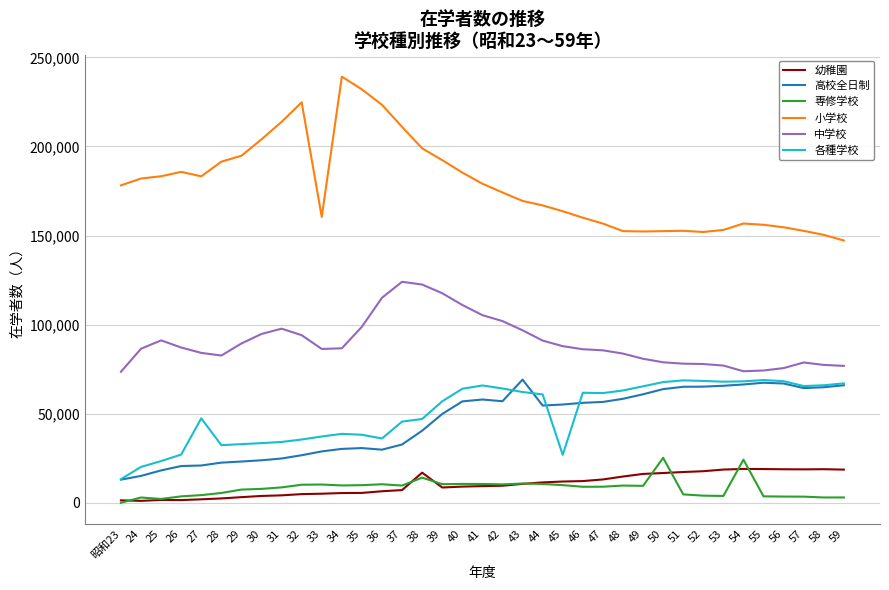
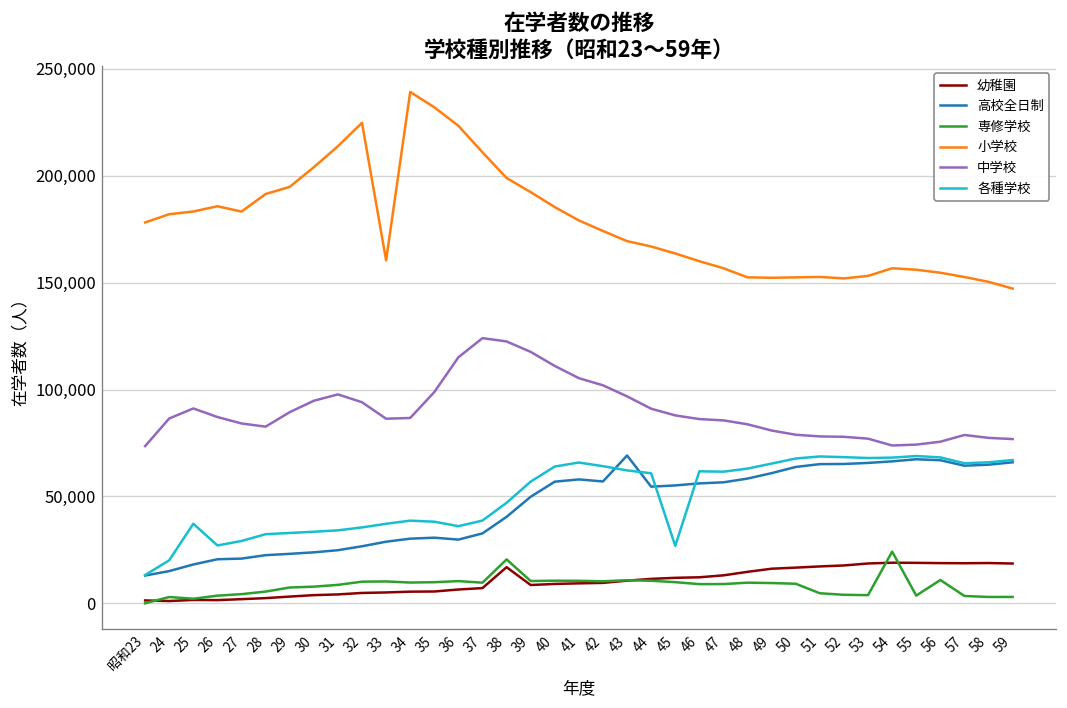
  {
    "幼稚園": {
      "24": "1,000",
      "26": "1,000",
      "27": "2,000",
      "28": "2,000",
      "29": "3,000",
      "30": "4,000",
      "31": "4,000",
      "32": "5,000",
      "33": "5,000",
      "34": "5,000",
      "35": "6,000",
      "36": "6,000",
      "37": "7,000",
      "38": "17,000",
      "39": "9,000",
      "40": "9,000",
      "45": "12,000",
      "46": "12,000",
      "47": "13,000",
      "48": "15,000",
      "49": "16,000",
      "50": "17,000",
      "51": "17,000",
      "52": "18,000",
      "53": "19,000",
      "54": "19,000",
      "55": "19,000",
      "56": "19,000",
      "57": "19,000",
      "58": "19,000",
      "59": "19,000"
    },
    "高校全日制": {
      "24": "15,000",
      "25": "18,000",
      "26": "21,000",
      "27": "21,000",
      "28": "23,000",
      "29": "23,000",
      "30": "24,000",
      "31": "25,000",
      "32": "27,000",
      "33": "29,000",
      "34": "30,000",
      "35": "31,000",
      "36": "30,000",
      "37": "33,000",
      "38": "40,000",
      "39": "50,000",
      "40": "57,000",
      "41": "58,000",
      "42": "57,000",
      "43": "69,000",
      "44": "55,000",
      "45": "55,000",
      "46": "56,000",
      "47": "57,000",
      "48": "58,000",
      "49": "61,000",
      "50": "64,000",
      "51": "65,000",
      "52": "65,000",
      "53": "66,000",
      "54": "66,000",
      "55": "67,000"
    },
    "専修学校": {
      "24": "3,000",
      "26": "4,000",
      "27": "4,000",
      "28": "5,000",
      "29": "7,000",
      "30": "8,000",
      "31": "9,000",
      "32": "10,000",
      "33": "10,000",
      "34": "10,000",
      "35": "10,000",
      "36": "10,000",
      "37": "10,000",
-     "38": "14,000",
+     "38": "21,000",
      "39": "10,000",
      "40": "11,000",
      "45": "10,000",
      "46": "9,000",
      "47": "9,000",
      "48": "10,000",
      "49": "9,000",
-     "50": "25,000",
+     "50": "9,000",
      "51": "5,000",
      "52": "4,000",
      "53": "4,000",
      "54": "24,000",
      "55": "4,000",
-     "56": "3,000",
+     "56": "11,000",
      "57": "3,000",
      "58": "3,000",
      "59": "3,000"
    },
    "小学校": {
      "昭和23": "178,000",
      "24": "182,000",
      "25": "183,000",
      "26": "186,000",
      "27": "183,000",
      "28": "191,000",
      "29": "195,000",
      "30": "204,000",
      "31": "214,000",
      "32": "225,000",
      "33": "160,000",
      "34": "239,000",
      "35": "232,000",
      "36": "223,000",
      "37": "211,000",
      "38": "199,000",
      "39": "192,000",
      "40": "185,000",
      "41": "179,000",
      "42": "174,000",
      "43": "169,000",
      "44": "167,000",
      "45": "164,000",
      "46": "160,000",
      "47": "157,000",
      "48": "152,000",
      "49": "152,000",
      "50": "152,000",
      "51": "153,000",
      "52": "152,000",
      "53": "153,000",
      "54": "157,000",
      "55": "156,000",
      "56": "155,000",
      "57": "153,000",
      "58": "150,000",
      "59": "147,000"
    },
    "中学校": {
      "昭和23": "74,000",
      "24": "86,000",
      "25": "91,000",
      "26": "87,000",
      "27": "84,000",
      "28": "83,000",
      "29": "89,000",
      "30": "95,000",
      "31": "98,000",
      "32": "94,000",
      "33": "86,000",
      "34": "87,000",
      "35": "99,000",
      "36": "115,000",
      "37": "124,000",
      "38": "122,000",
      "39": "118,000",
      "40": "111,000",
      "41": "105,000",
      "42": "102,000",
      "43": "97,000",
      "44": "91,000",
      "45": "88,000",
      "46": "86,000",
      "47": "86,000",
      "48": "84,000",
      "49": "81,000",
      "50": "79,000",
      "51": "78,000",
      "52": "78,000",
      "53": "77,000",
      "54": "74,000",
      "55": "74,000",
      "56": "76,000",
      "57": "79,000",
      "58": "77,000",
      "59": "77,000"
    },
    "各種学校": {
      "24": "20,000",
-     "25": "23,000",
+     "25": "37,000",
      "26": "27,000",
-     "27": "47,000",
+     "27": "29,000",
      "28": "32,000",
      "29": "33,000",
      "30": "33,000",
      "31": "34,000",
      "32": "35,000",
      "33": "37,000",
      "34": "39,000",
      "35": "38,000",
      "36": "36,000",
-     "37": "46,000",
+     "37": "39,000",
      "38": "47,000",
      "39": "57,000",
      "40": "64,000",
      "41": "66,000",
      "42": "64,000",
      "43": "62,000",
      "44": "61,000",
      "45": "27,000",
      "46": "62,000",
      "47": "62,000",
      "48": "63,000",
      "49": "65,000",
      "50": "68,000",
      "51": "69,000",
      "52": "68,000",
      "53": "68,000",
      "54": "68,000",
      "55": "69,000"
    }
  }
